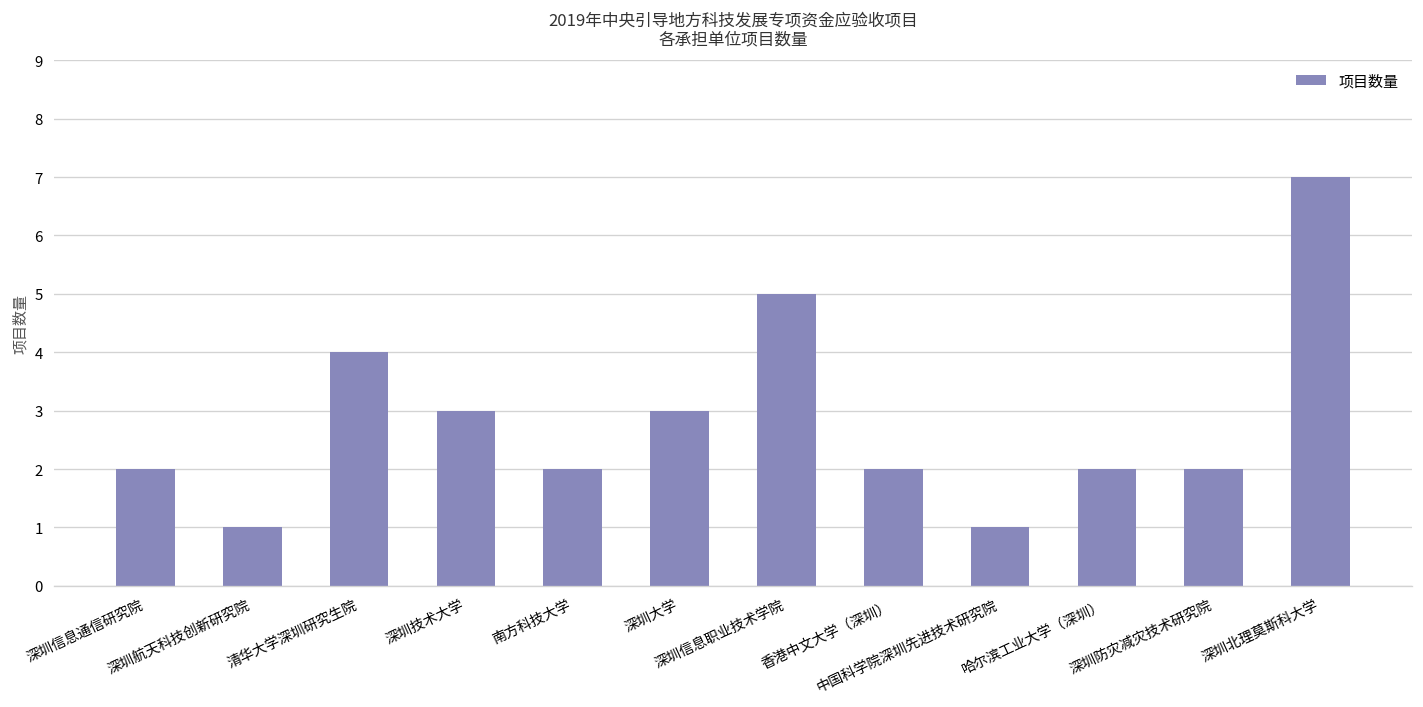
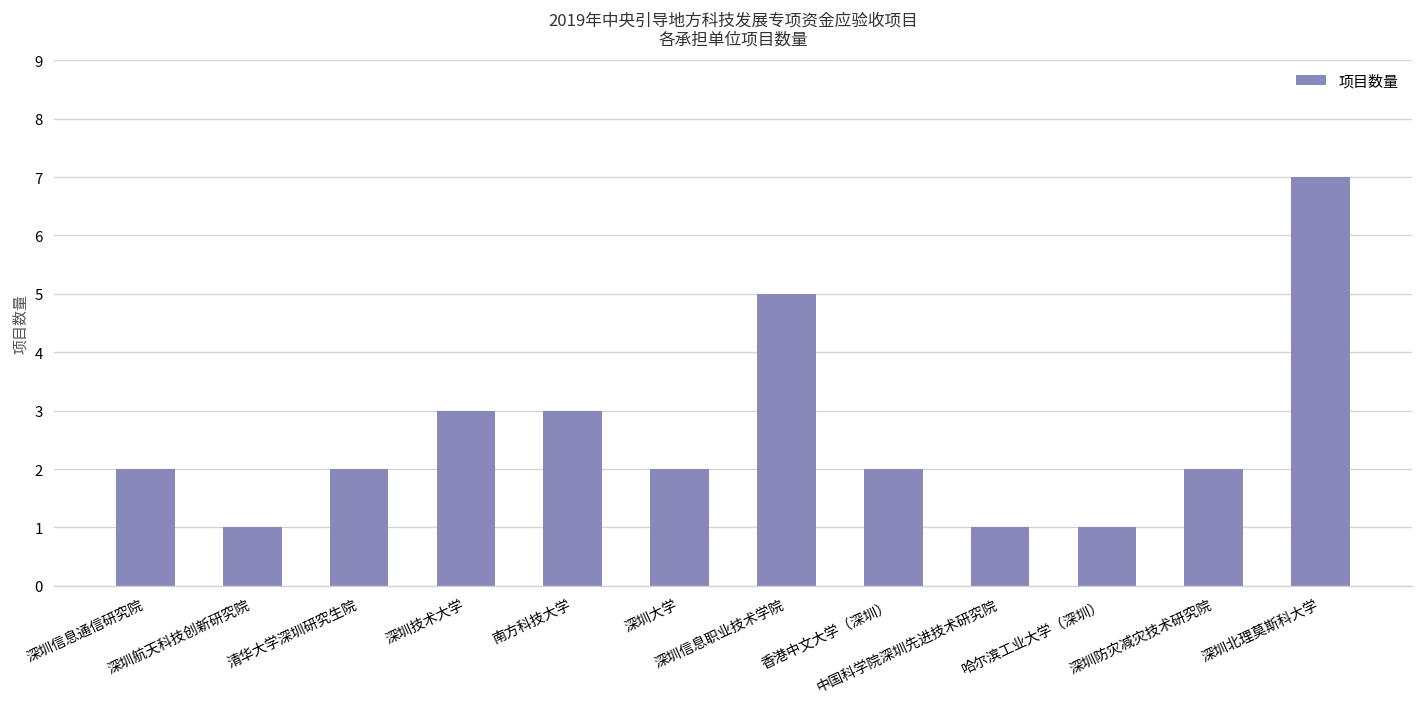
  {
    "深圳信息通信研究院": 2,
    "深圳航天科技创新研究院": 1,
-   "清华大学深圳研究生院": 4,
+   "清华大学深圳研究生院": 2,
    "深圳技术大学": 3,
-   "南方科技大学": 2,
-   "深圳大学": 3,
+   "南方科技大学": 3,
+   "深圳大学": 2,
    "深圳信息职业技术学院": 5,
    "香港中文大学（深圳）": 2,
    "中国科学院深圳先进技术研究院": 1,
-   "哈尔滨工业大学（深圳）": 2,
+   "哈尔滨工业大学（深圳）": 1,
    "深圳防灾减灾技术研究院": 2,
    "深圳北理莫斯科大学": 7
  }
